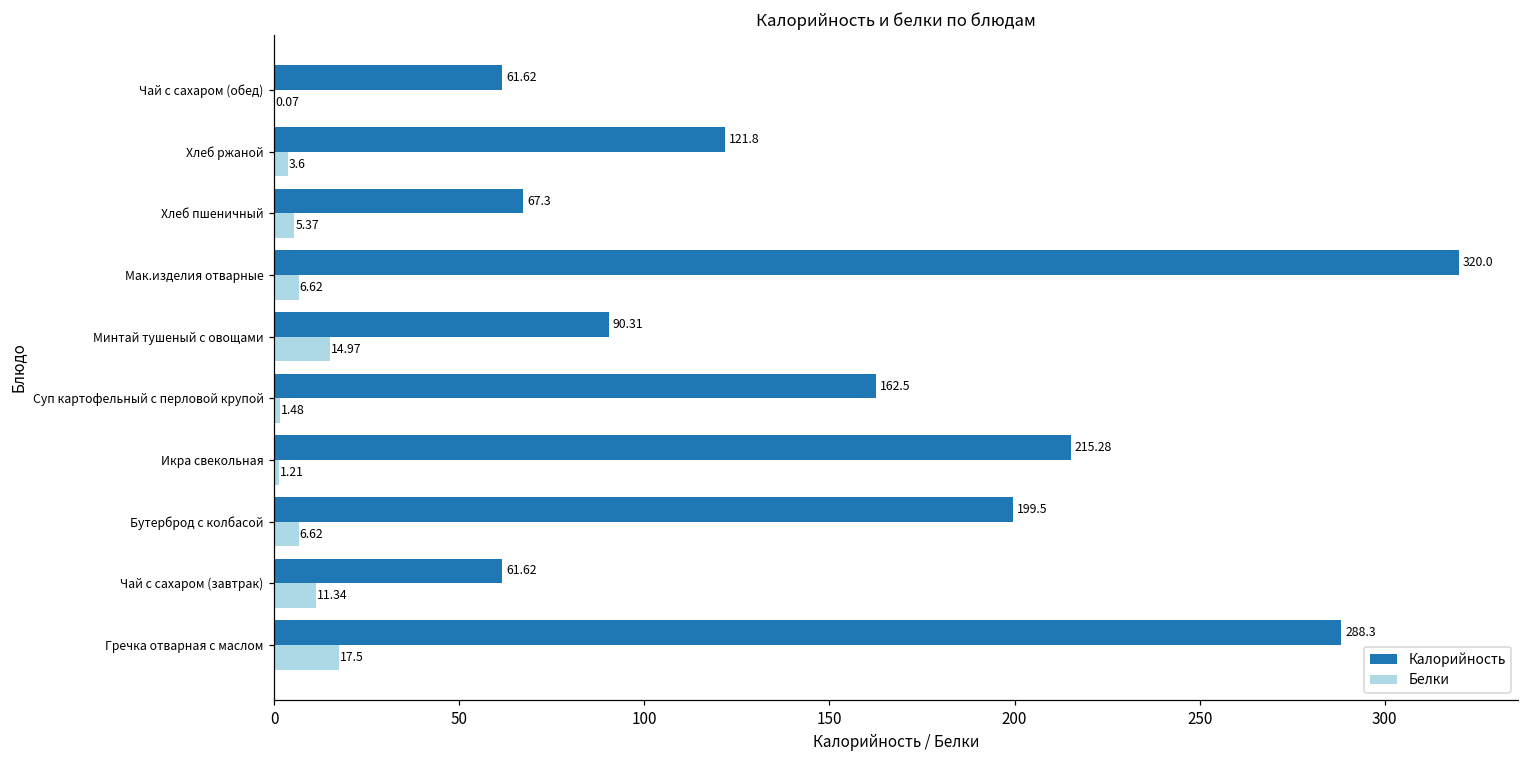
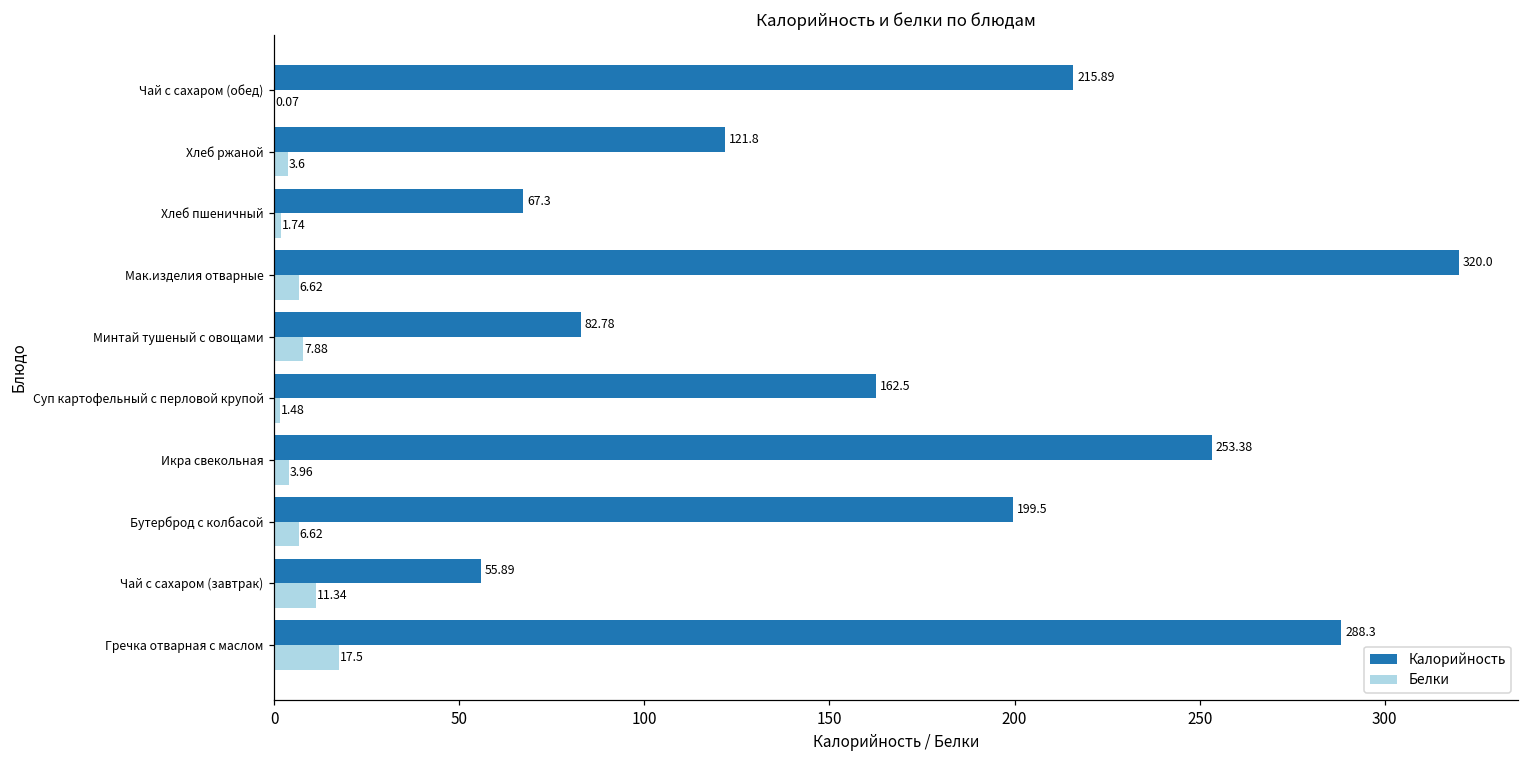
  {
    "Калорийность": {
-     "Чай с сахаром (обед)": 61.62,
+     "Чай с сахаром (обед)": 215.89,
      "Хлеб ржаной": 121.8,
      "Хлеб пшеничный": 67.3,
      "Мак.изделия отварные": 320.0,
-     "Минтай тушеный с овощами": 90.31,
+     "Минтай тушеный с овощами": 82.78,
      "Суп картофельный с перловой крупой": 162.5,
-     "Икра свекольная": 215.28,
+     "Икра свекольная": 253.38,
      "Бутерброд с колбасой": 199.5,
-     "Чай с сахаром (завтрак)": 61.62,
+     "Чай с сахаром (завтрак)": 55.89,
      "Гречка отварная с маслом": 288.3
    },
    "Белки": {
      "Чай с сахаром (обед)": 0.07,
      "Хлеб ржаной": 3.6,
-     "Хлеб пшеничный": 5.37,
+     "Хлеб пшеничный": 1.74,
      "Мак.изделия отварные": 6.62,
-     "Минтай тушеный с овощами": 14.97,
+     "Минтай тушеный с овощами": 7.88,
      "Суп картофельный с перловой крупой": 1.48,
-     "Икра свекольная": 1.21,
+     "Икра свекольная": 3.96,
      "Бутерброд с колбасой": 6.62,
      "Чай с сахаром (завтрак)": 11.34,
      "Гречка отварная с маслом": 17.5
    }
  }
